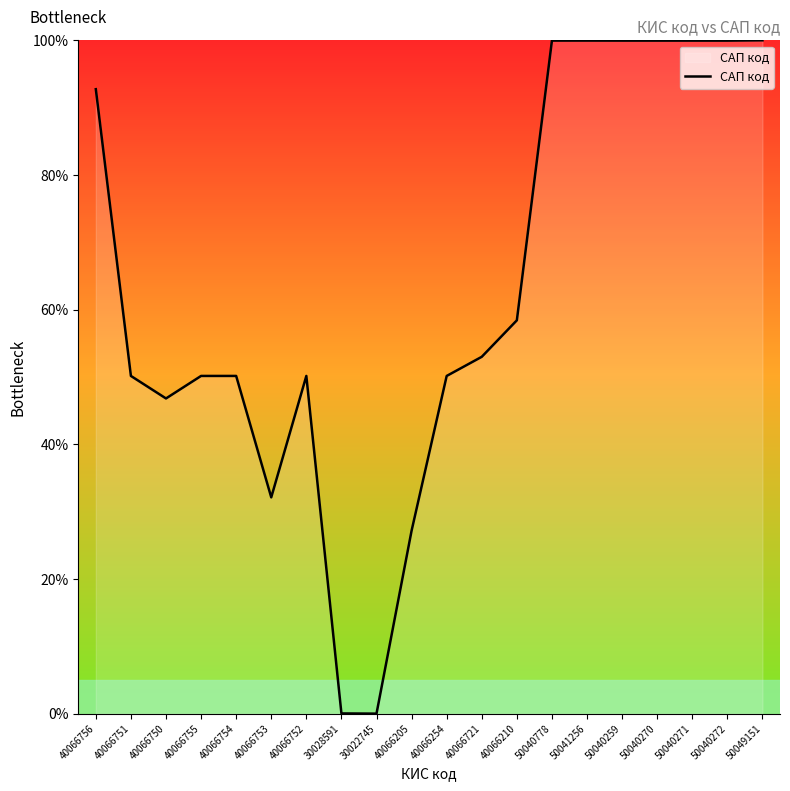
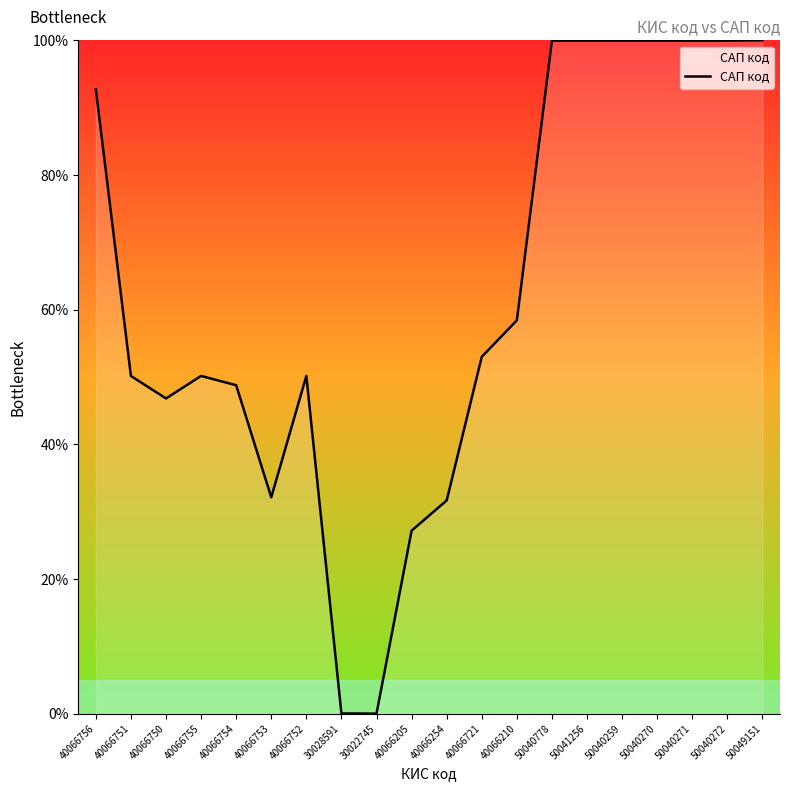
  {
    "40066756": "93%",
    "40066751": "50%",
    "40066750": "47%",
    "40066755": "50%",
-   "40066754": "50%",
+   "40066754": "49%",
    "40066753": "32%",
    "40066752": "50%",
    "40066205": "27%",
-   "40066254": "50%",
+   "40066254": "32%",
    "40066721": "53%",
    "40066210": "58%",
    "50040778": "100%",
    "50041256": "100%",
    "50040259": "100%",
    "50040270": "100%",
    "50040271": "100%",
    "50040272": "100%",
    "50049151": "100%"
  }
